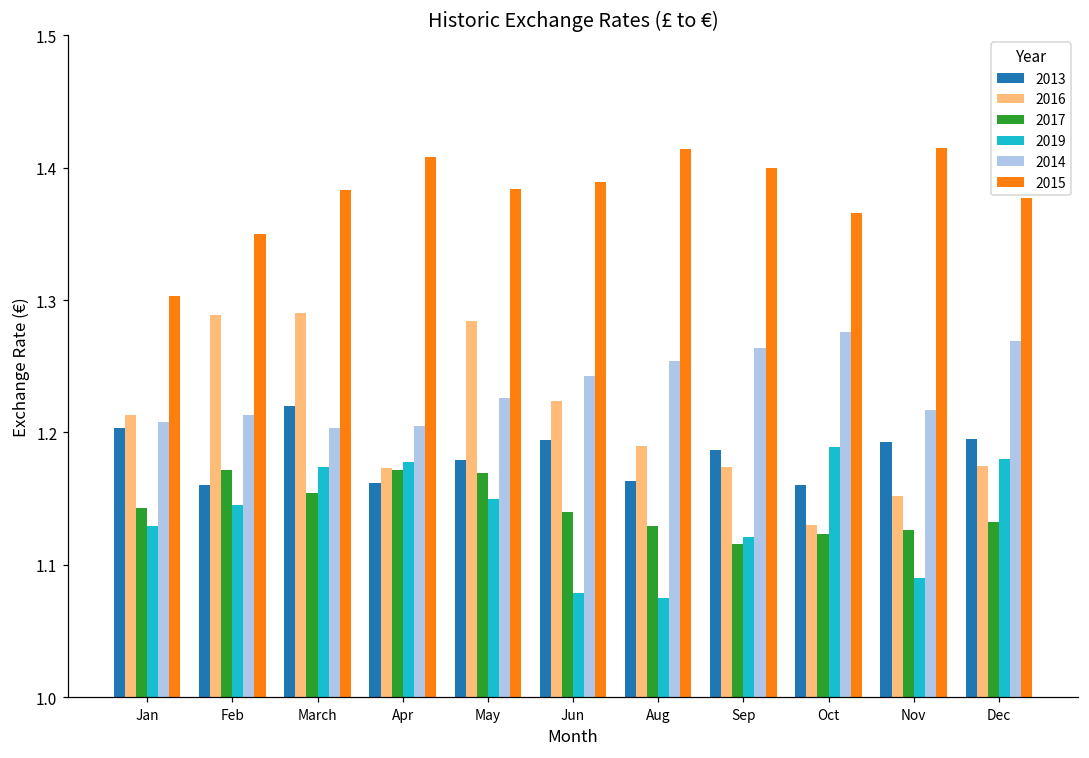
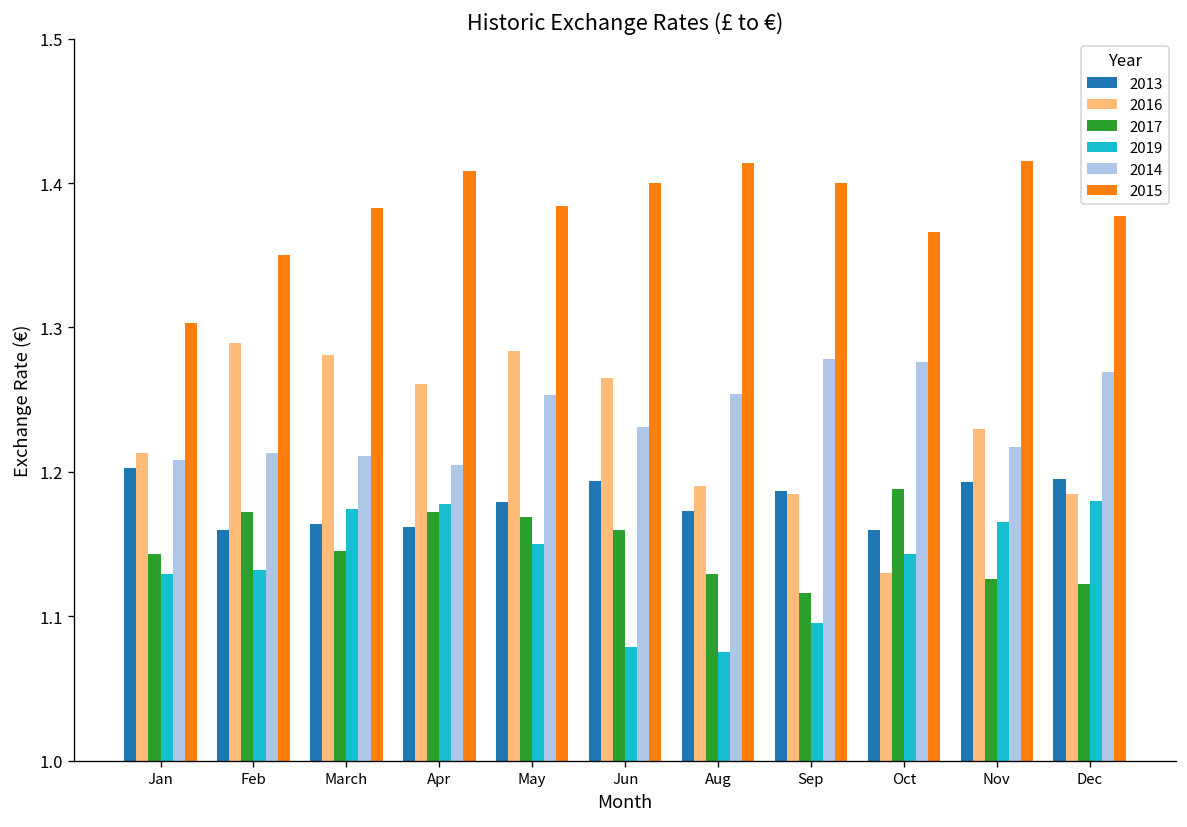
  {
    "2013": {
      "Jan": 1.203,
      "Feb": 1.160,
-     "March": 1.220,
+     "March": 1.164,
      "Apr": 1.162,
      "May": 1.179,
      "Jun": 1.194,
-     "Aug": 1.163,
+     "Aug": 1.173,
      "Sep": 1.187,
      "Oct": 1.160,
      "Nov": 1.193,
      "Dec": 1.195
    },
    "2016": {
      "Jan": 1.213,
      "Feb": 1.289,
-     "March": 1.290,
-     "Apr": 1.173,
+     "March": 1.281,
+     "Apr": 1.261,
      "May": 1.284,
-     "Jun": 1.224,
+     "Jun": 1.265,
      "Aug": 1.190,
-     "Sep": 1.174,
+     "Sep": 1.185,
      "Oct": 1.130,
-     "Nov": 1.152,
-     "Dec": 1.175
+     "Nov": 1.230,
+     "Dec": 1.185
    },
    "2017": {
      "Jan": 1.143,
      "Feb": 1.172,
-     "March": 1.154,
+     "March": 1.145,
      "Apr": 1.172,
      "May": 1.169,
-     "Jun": 1.14,
+     "Jun": 1.16,
      "Aug": 1.129,
      "Sep": 1.116,
-     "Oct": 1.123,
+     "Oct": 1.188,
      "Nov": 1.126,
-     "Dec": 1.132
+     "Dec": 1.122
    },
    "2019": {
      "Jan": 1.129,
-     "Feb": 1.145,
+     "Feb": 1.132,
      "March": 1.174,
      "Apr": 1.178,
      "May": 1.150,
      "Jun": 1.079,
      "Aug": 1.075,
-     "Sep": 1.121,
-     "Oct": 1.189,
-     "Nov": 1.090,
+     "Sep": 1.095,
+     "Oct": 1.143,
+     "Nov": 1.165,
      "Dec": 1.180
    },
    "2014": {
      "Jan": 1.208,
      "Feb": 1.213,
-     "March": 1.203,
+     "March": 1.211,
      "Apr": 1.205,
-     "May": 1.226,
-     "Jun": 1.243,
+     "May": 1.253,
+     "Jun": 1.231,
      "Aug": 1.254,
-     "Sep": 1.264,
+     "Sep": 1.278,
      "Oct": 1.276,
      "Nov": 1.217,
      "Dec": 1.269
    },
    "2015": {
      "Jan": 1.303,
      "Feb": 1.350,
      "March": 1.383,
      "Apr": 1.408,
      "May": 1.384,
-     "Jun": 1.389,
+     "Jun": 1.400,
      "Aug": 1.414,
      "Sep": 1.400,
      "Oct": 1.366,
      "Nov": 1.415,
      "Dec": 1.377
    }
  }
